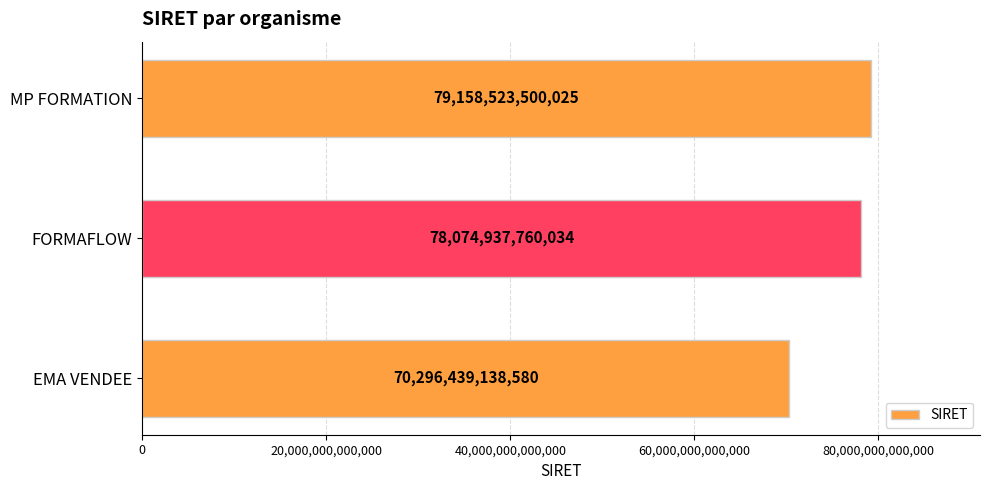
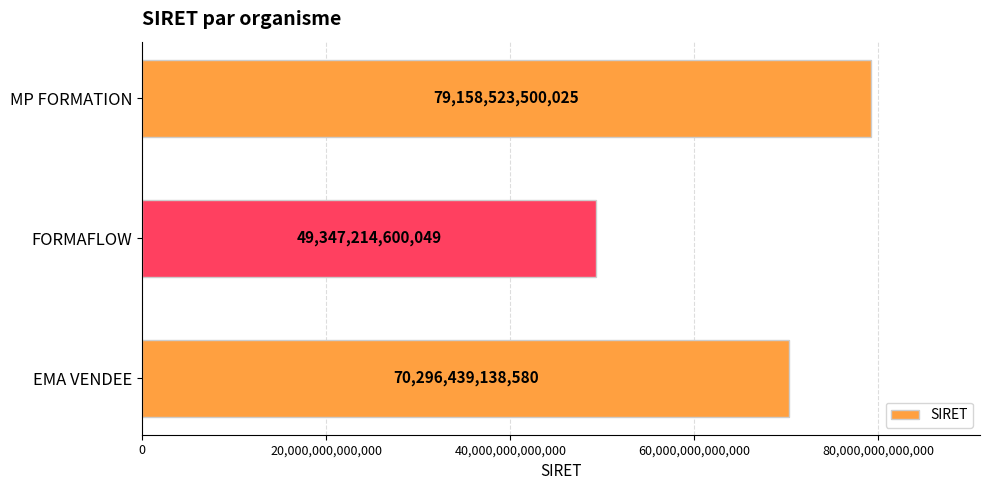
  {
    "MP FORMATION": "79,158,523,500,025",
-   "FORMAFLOW": "78,074,937,760,034",
+   "FORMAFLOW": "49,347,214,600,049",
    "EMA VENDEE": "70,296,439,138,580"
  }
